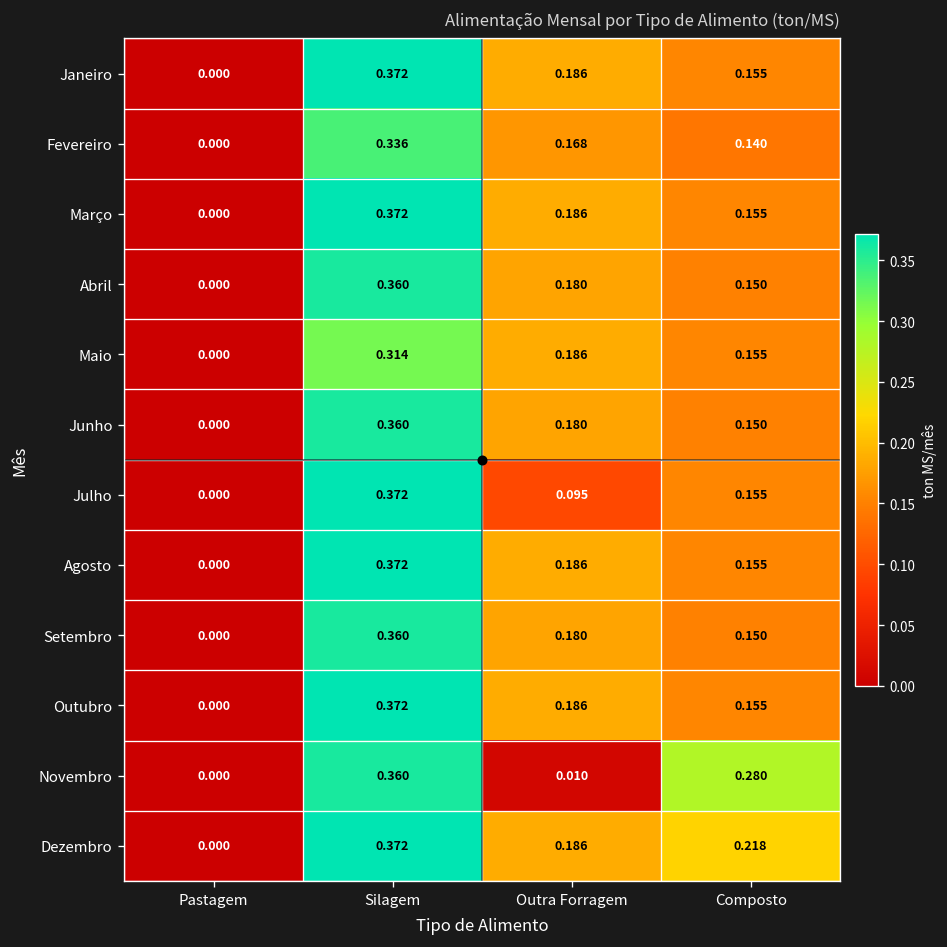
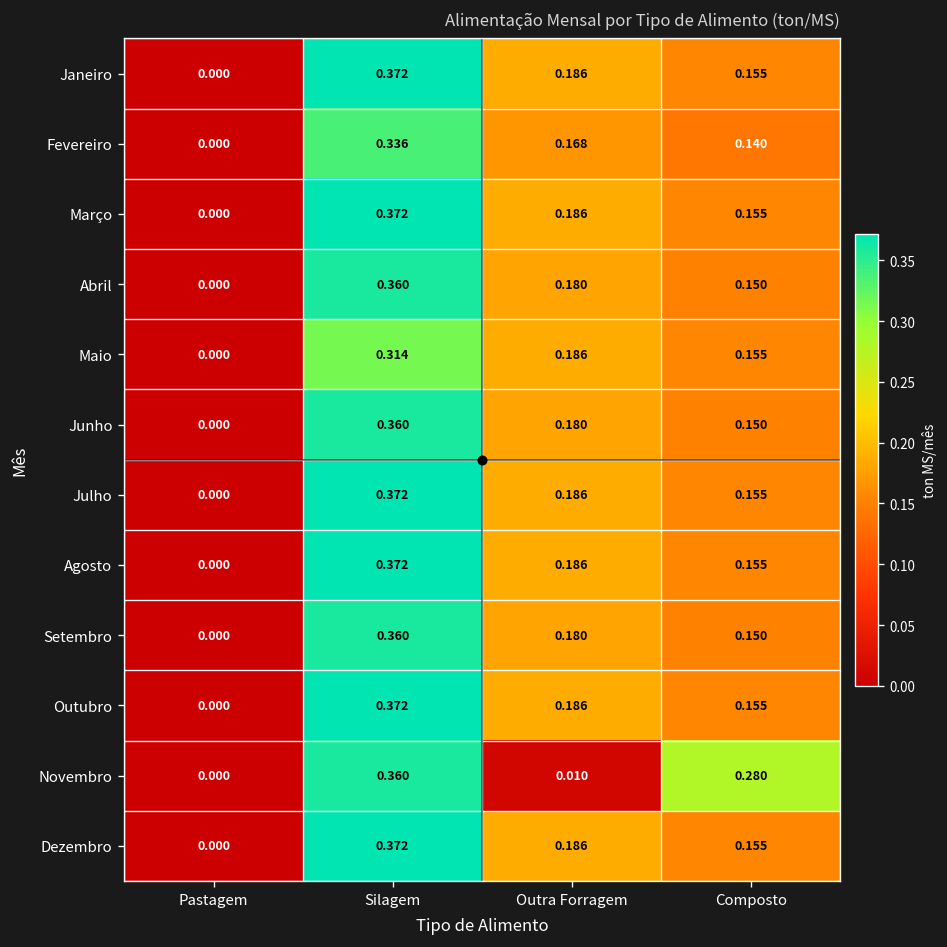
  {
    "Janeiro": {
      "Pastagem": 0.000,
      "Silagem": 0.372,
      "Outra Forragem": 0.186,
      "Composto": 0.155
    },
    "Fevereiro": {
      "Pastagem": 0.000,
      "Silagem": 0.336,
      "Outra Forragem": 0.168,
      "Composto": 0.140
    },
    "Março": {
      "Pastagem": 0.000,
      "Silagem": 0.372,
      "Outra Forragem": 0.186,
      "Composto": 0.155
    },
    "Abril": {
      "Pastagem": 0.000,
      "Silagem": 0.360,
      "Outra Forragem": 0.180,
      "Composto": 0.150
    },
    "Maio": {
      "Pastagem": 0.000,
      "Silagem": 0.314,
      "Outra Forragem": 0.186,
      "Composto": 0.155
    },
    "Junho": {
      "Pastagem": 0.000,
      "Silagem": 0.360,
      "Outra Forragem": 0.180,
      "Composto": 0.150
    },
    "Julho": {
      "Pastagem": 0.000,
      "Silagem": 0.372,
-     "Outra Forragem": 0.095,
+     "Outra Forragem": 0.186,
      "Composto": 0.155
    },
    "Agosto": {
      "Pastagem": 0.000,
      "Silagem": 0.372,
      "Outra Forragem": 0.186,
      "Composto": 0.155
    },
    "Setembro": {
      "Pastagem": 0.000,
      "Silagem": 0.360,
      "Outra Forragem": 0.180,
      "Composto": 0.150
    },
    "Outubro": {
      "Pastagem": 0.000,
      "Silagem": 0.372,
      "Outra Forragem": 0.186,
      "Composto": 0.155
    },
    "Novembro": {
      "Pastagem": 0.000,
      "Silagem": 0.360,
      "Outra Forragem": 0.010,
      "Composto": 0.280
    },
    "Dezembro": {
      "Pastagem": 0.000,
      "Silagem": 0.372,
      "Outra Forragem": 0.186,
-     "Composto": 0.218
+     "Composto": 0.155
    }
  }
